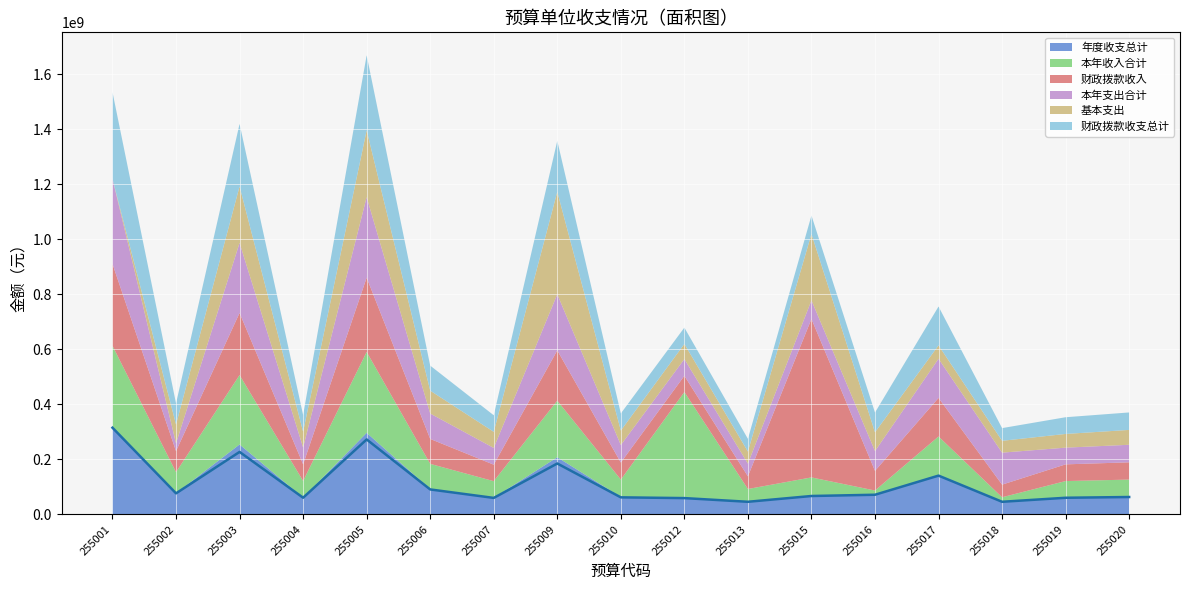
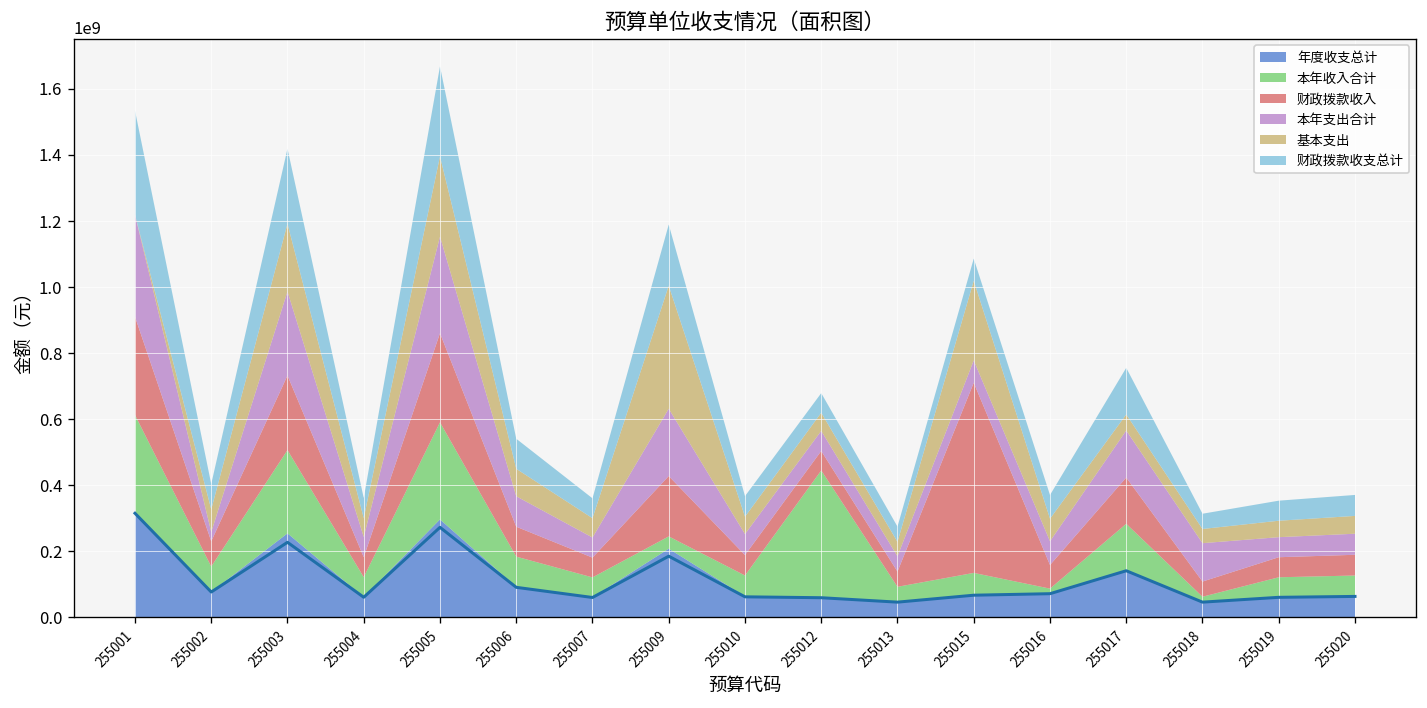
  {
    "本年收入合计": {
      "255001": 300000000,
      "255002": 80000000,
      "255003": 250000000,
      "255004": 60000000,
      "255005": 290000000,
      "255006": 90000000,
      "255007": 60000000,
-     "255009": 210000000,
+     "255009": 40000000,
      "255010": 60000000,
      "255012": 380000000,
      "255013": 50000000,
      "255015": 70000000,
      "255016": 20000000,
      "255017": 140000000,
      "255018": 20000000,
      "255019": 60000000,
      "255020": 60000000
    },
    "财政拨款收入": {
      "255001": 300000000,
      "255002": 80000000,
      "255003": 230000000,
      "255004": 60000000,
      "255005": 270000000,
      "255006": 90000000,
      "255007": 60000000,
      "255009": 180000000,
      "255010": 60000000,
      "255012": 60000000,
      "255013": 50000000,
      "255015": 580000000,
      "255016": 70000000,
      "255017": 140000000,
      "255018": 50000000,
      "255019": 60000000,
      "255020": 60000000
    },
    "本年支出合计": {
      "255002": 30000000,
      "255003": 250000000,
      "255004": 60000000,
      "255005": 290000000,
      "255006": 90000000,
      "255007": 60000000,
      "255009": 200000000,
      "255010": 60000000,
      "255012": 60000000,
      "255013": 50000000,
      "255015": 70000000,
      "255016": 70000000,
      "255017": 140000000,
      "255018": 120000000,
      "255019": 60000000,
      "255020": 60000000
    },
    "基本支出": {
      "255002": 70000000,
      "255003": 210000000,
      "255004": 60000000,
      "255005": 240000000,
      "255006": 80000000,
      "255007": 60000000,
      "255009": 370000000,
      "255010": 50000000,
      "255012": 50000000,
      "255013": 40000000,
      "255015": 240000000,
      "255016": 70000000,
      "255017": 50000000,
      "255018": 40000000,
      "255019": 50000000,
      "255020": 50000000
    },
    "财政拨款收支总计": {
      "255001": 320000000,
      "255002": 80000000,
      "255003": 230000000,
      "255004": 60000000,
      "255005": 270000000,
      "255006": 90000000,
      "255007": 60000000,
      "255009": 190000000,
      "255010": 60000000,
      "255012": 60000000,
      "255013": 50000000,
      "255015": 70000000,
      "255016": 70000000,
      "255017": 140000000,
      "255018": 50000000,
      "255019": 60000000,
      "255020": 60000000
    }
  }
